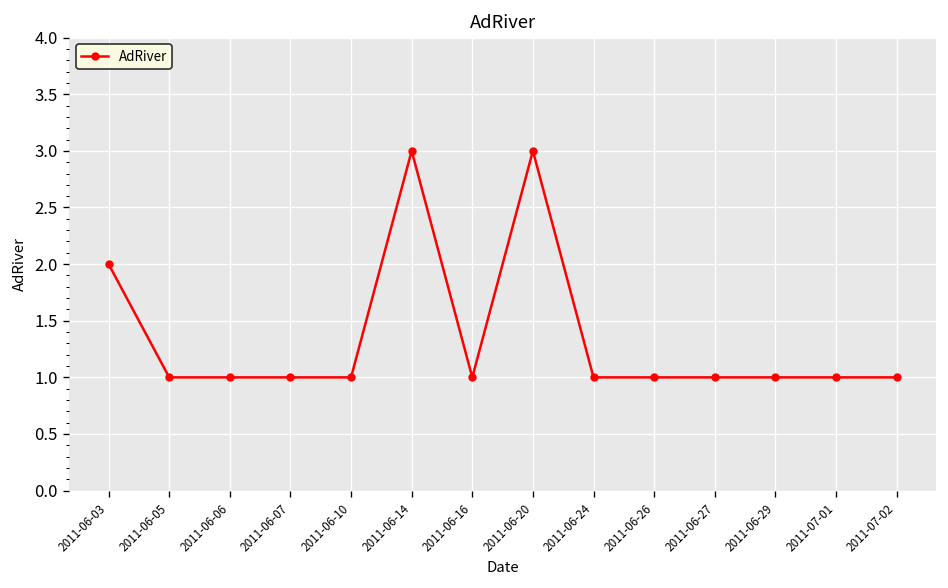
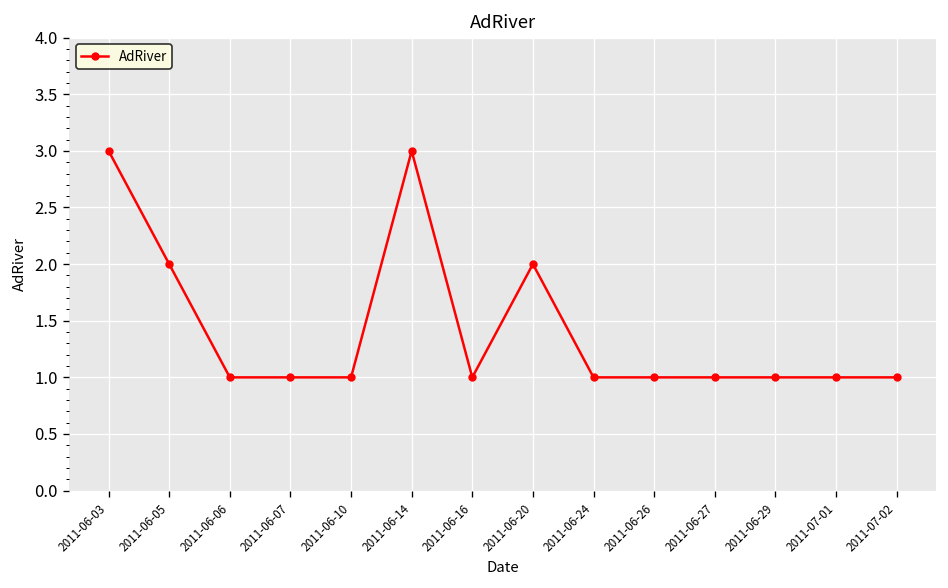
  {
-   "2011-06-03": 2,
-   "2011-06-05": 1,
+   "2011-06-03": 3,
+   "2011-06-05": 2,
    "2011-06-06": 1,
    "2011-06-07": 1,
    "2011-06-10": 1,
    "2011-06-14": 3,
    "2011-06-16": 1,
-   "2011-06-20": 3,
+   "2011-06-20": 2,
    "2011-06-24": 1,
    "2011-06-26": 1,
    "2011-06-27": 1,
    "2011-06-29": 1,
    "2011-07-01": 1,
    "2011-07-02": 1
  }
